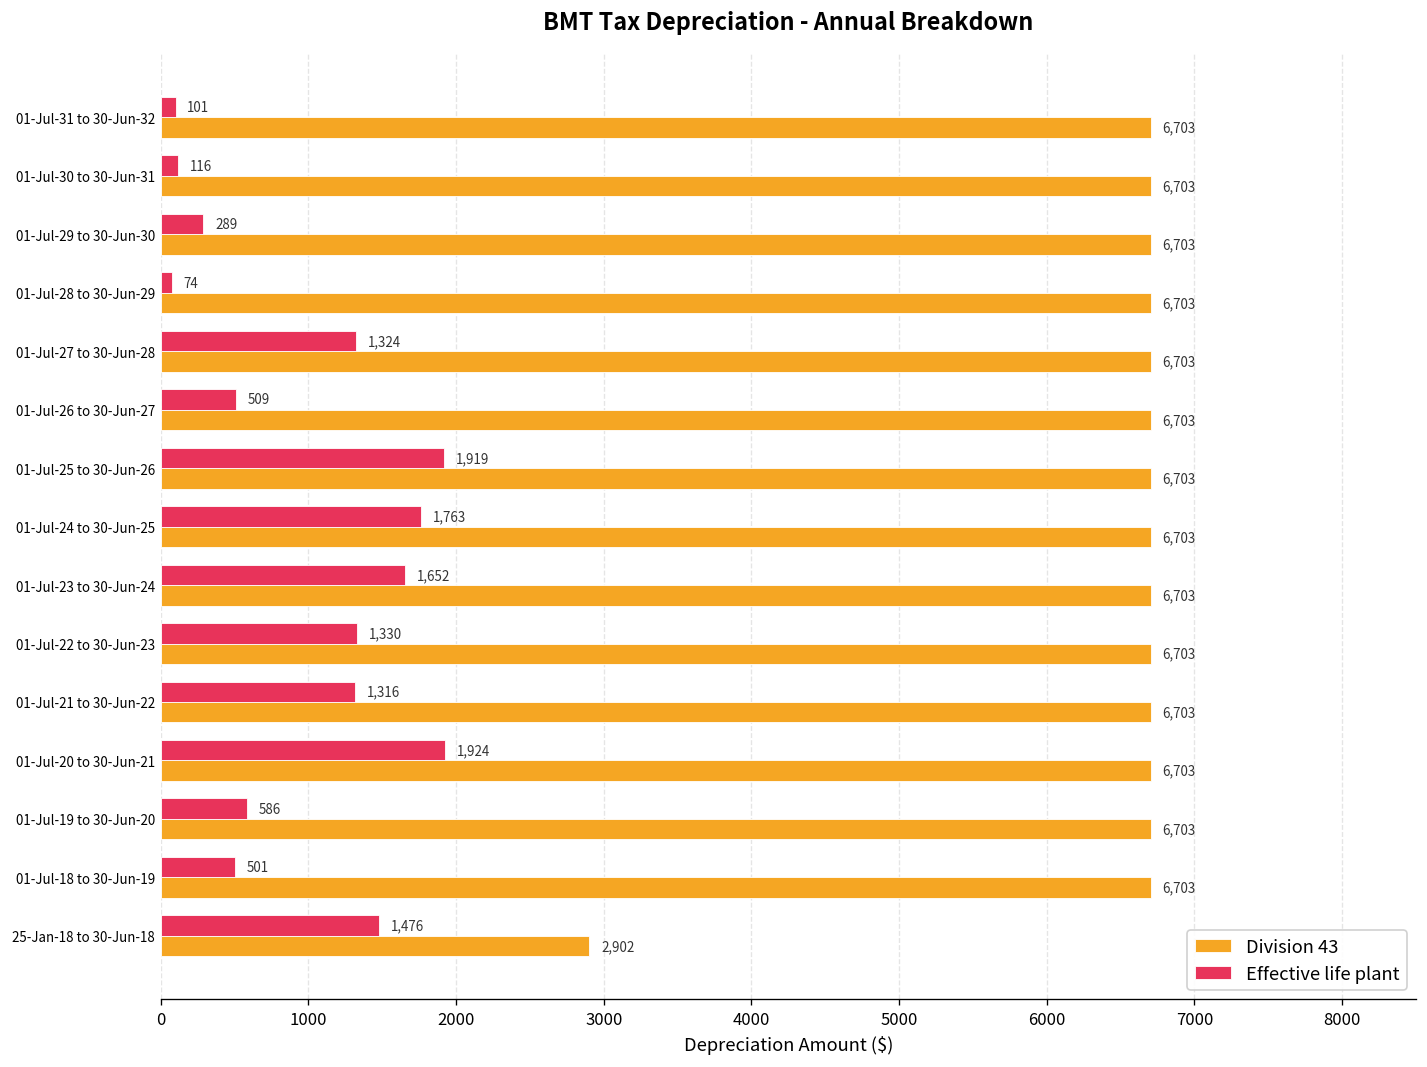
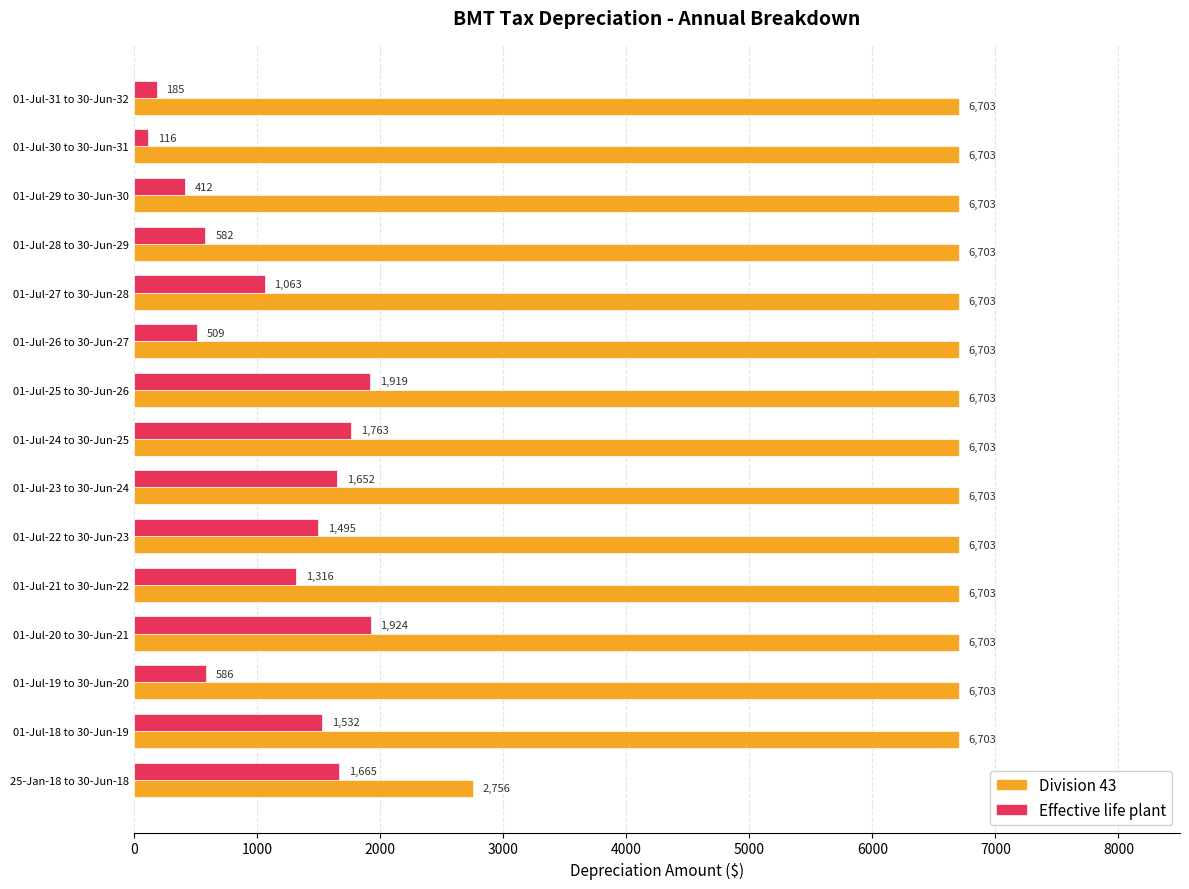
  {
    "Division 43": {
      "01-Jul-31 to 30-Jun-32": "6,703",
      "01-Jul-30 to 30-Jun-31": "6,703",
      "01-Jul-29 to 30-Jun-30": "6,703",
      "01-Jul-28 to 30-Jun-29": "6,703",
      "01-Jul-27 to 30-Jun-28": "6,703",
      "01-Jul-26 to 30-Jun-27": "6,703",
      "01-Jul-25 to 30-Jun-26": "6,703",
      "01-Jul-24 to 30-Jun-25": "6,703",
      "01-Jul-23 to 30-Jun-24": "6,703",
      "01-Jul-22 to 30-Jun-23": "6,703",
      "01-Jul-21 to 30-Jun-22": "6,703",
      "01-Jul-20 to 30-Jun-21": "6,703",
      "01-Jul-19 to 30-Jun-20": "6,703",
      "01-Jul-18 to 30-Jun-19": "6,703",
-     "25-Jan-18 to 30-Jun-18": "2,902"
+     "25-Jan-18 to 30-Jun-18": "2,756"
    },
    "Effective life plant": {
-     "01-Jul-31 to 30-Jun-32": "101",
+     "01-Jul-31 to 30-Jun-32": "185",
      "01-Jul-30 to 30-Jun-31": "116",
-     "01-Jul-29 to 30-Jun-30": "289",
-     "01-Jul-28 to 30-Jun-29": "74",
-     "01-Jul-27 to 30-Jun-28": "1,324",
+     "01-Jul-29 to 30-Jun-30": "412",
+     "01-Jul-28 to 30-Jun-29": "582",
+     "01-Jul-27 to 30-Jun-28": "1,063",
      "01-Jul-26 to 30-Jun-27": "509",
      "01-Jul-25 to 30-Jun-26": "1,919",
      "01-Jul-24 to 30-Jun-25": "1,763",
      "01-Jul-23 to 30-Jun-24": "1,652",
-     "01-Jul-22 to 30-Jun-23": "1,330",
+     "01-Jul-22 to 30-Jun-23": "1,495",
      "01-Jul-21 to 30-Jun-22": "1,316",
      "01-Jul-20 to 30-Jun-21": "1,924",
      "01-Jul-19 to 30-Jun-20": "586",
-     "01-Jul-18 to 30-Jun-19": "501",
-     "25-Jan-18 to 30-Jun-18": "1,476"
+     "01-Jul-18 to 30-Jun-19": "1,532",
+     "25-Jan-18 to 30-Jun-18": "1,665"
    }
  }
